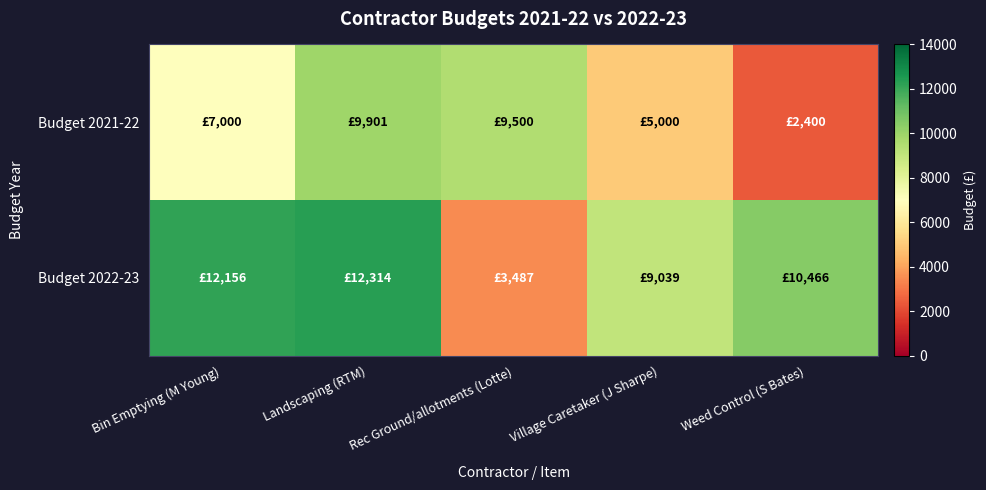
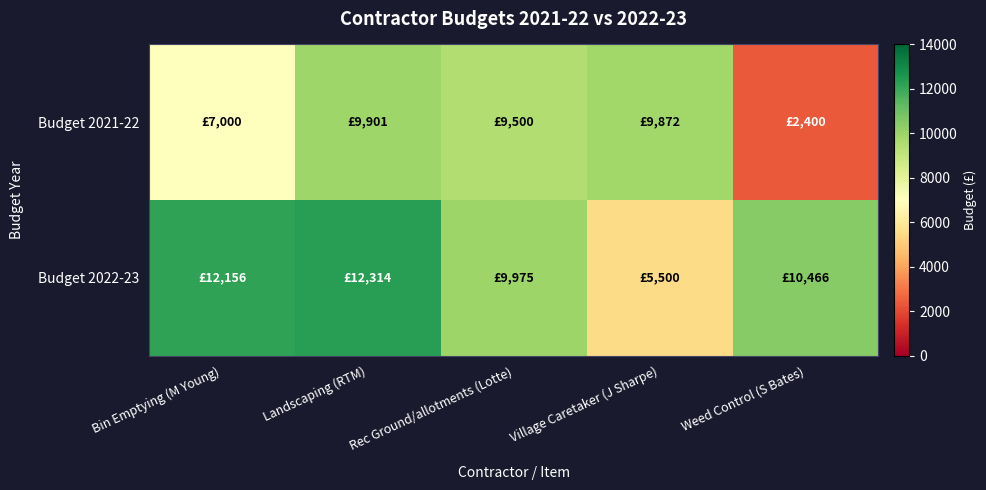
  {
    "Budget 2021-22": {
      "Bin Emptying (M Young)": "£7,000",
      "Landscaping (RTM)": "£9,901",
      "Rec Ground/allotments (Lotte)": "£9,500",
-     "Village Caretaker (J Sharpe)": "£5,000",
+     "Village Caretaker (J Sharpe)": "£9,872",
      "Weed Control (S Bates)": "£2,400"
    },
    "Budget 2022-23": {
      "Bin Emptying (M Young)": "£12,156",
      "Landscaping (RTM)": "£12,314",
-     "Rec Ground/allotments (Lotte)": "£3,487",
-     "Village Caretaker (J Sharpe)": "£9,039",
+     "Rec Ground/allotments (Lotte)": "£9,975",
+     "Village Caretaker (J Sharpe)": "£5,500",
      "Weed Control (S Bates)": "£10,466"
    }
  }
